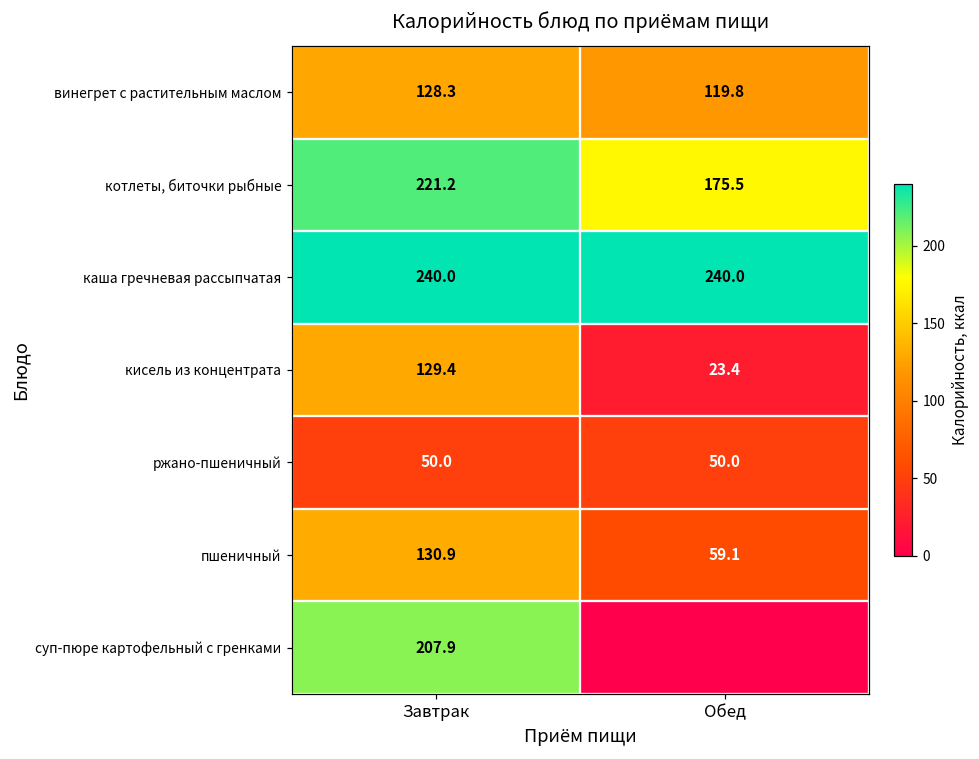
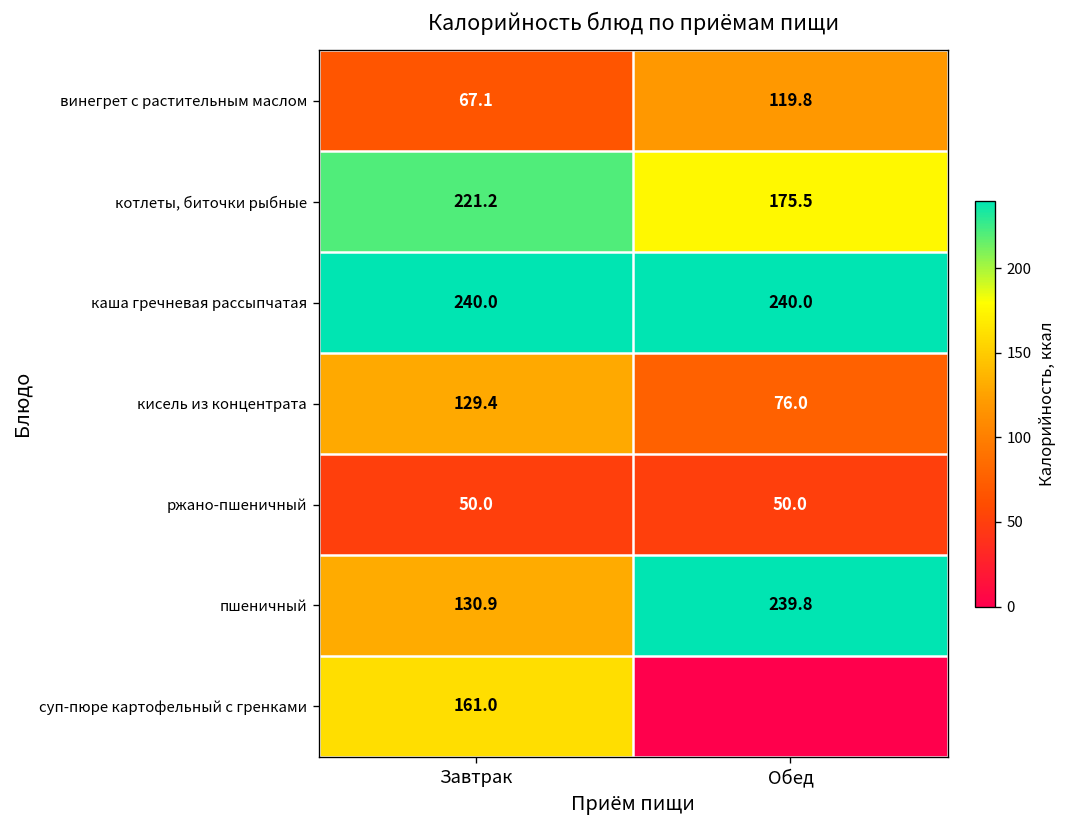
  {
    "винегрет с растительным маслом": {
-     "Завтрак": 128.3,
+     "Завтрак": 67.1,
      "Обед": 119.8
    },
    "котлеты, биточки рыбные": {
      "Завтрак": 221.2,
      "Обед": 175.5
    },
    "каша гречневая рассыпчатая": {
      "Завтрак": 240.0,
      "Обед": 240.0
    },
    "кисель из концентрата": {
      "Завтрак": 129.4,
-     "Обед": 23.4
+     "Обед": 76.0
    },
    "ржано-пшеничный": {
      "Завтрак": 50.0,
      "Обед": 50.0
    },
    "пшеничный": {
      "Завтрак": 130.9,
-     "Обед": 59.1
+     "Обед": 239.8
    },
    "суп-пюре картофельный с гренками": {
-     "Завтрак": 207.9
+     "Завтрак": 161.0
    }
  }
